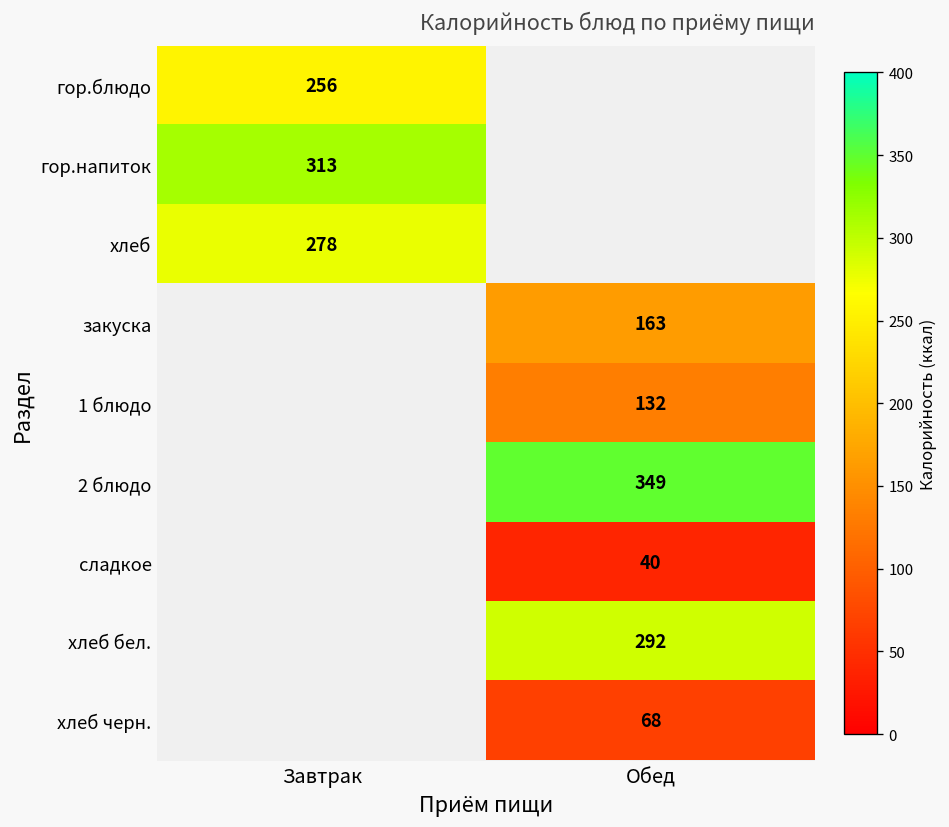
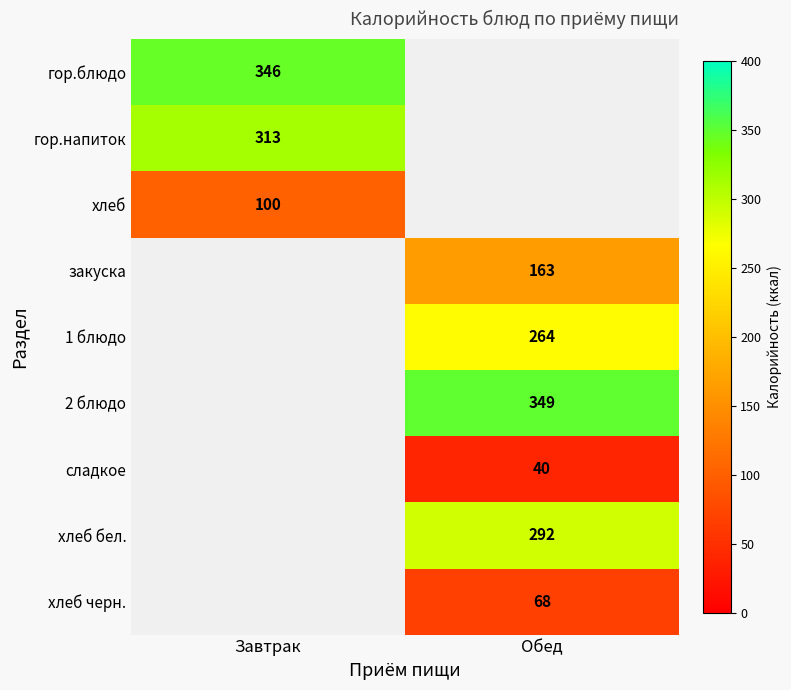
  {
    "гор.блюдо": {
-     "Завтрак": 256
+     "Завтрак": 346
    },
    "гор.напиток": {
      "Завтрак": 313
    },
    "хлеб": {
-     "Завтрак": 278
+     "Завтрак": 100
    },
    "закуска": {
      "Обед": 163
    },
    "1 блюдо": {
-     "Обед": 132
+     "Обед": 264
    },
    "2 блюдо": {
      "Обед": 349
    },
    "сладкое": {
      "Обед": 40
    },
    "хлеб бел.": {
      "Обед": 292
    },
    "хлеб черн.": {
      "Обед": 68
    }
  }
